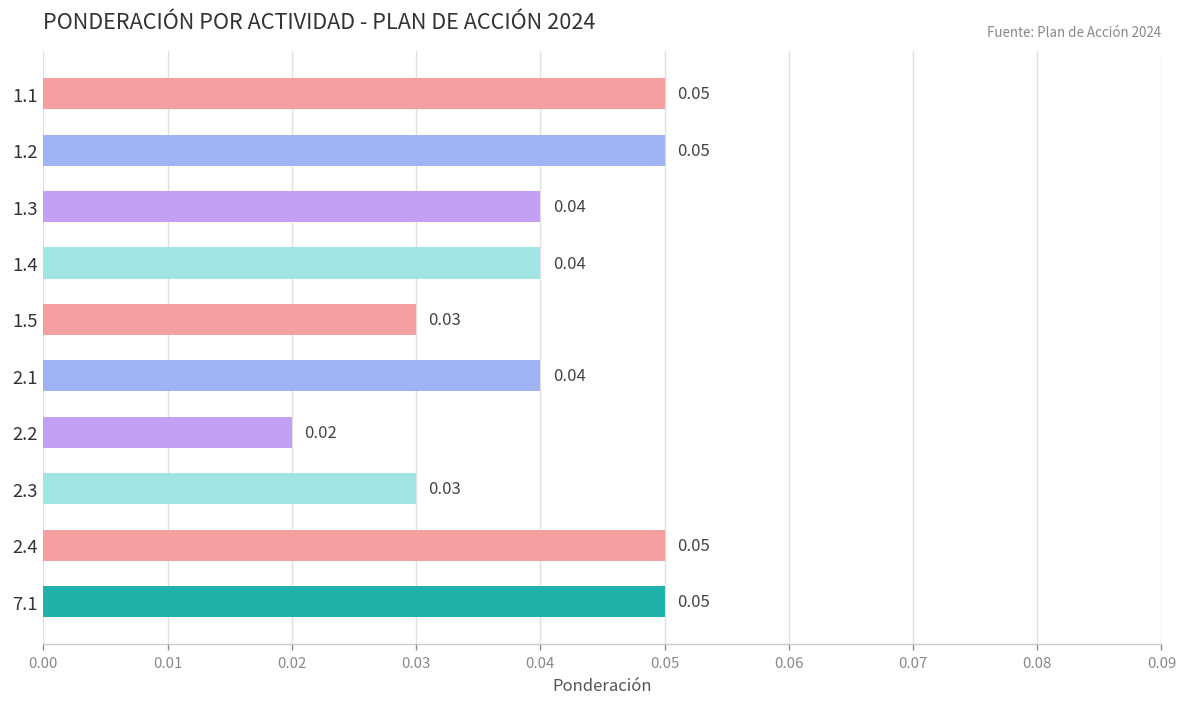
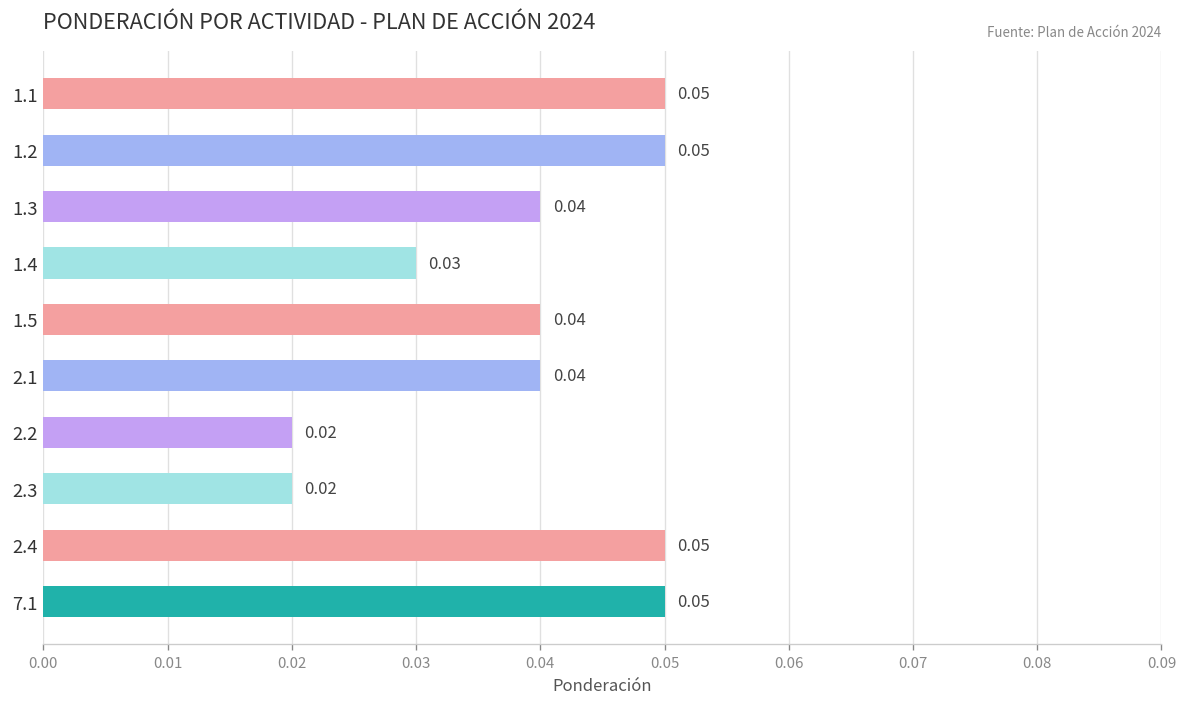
  {
    "1.1": 0.05,
    "1.2": 0.05,
    "1.3": 0.04,
-   "1.4": 0.04,
-   "1.5": 0.03,
+   "1.4": 0.03,
+   "1.5": 0.04,
    "2.1": 0.04,
    "2.2": 0.02,
-   "2.3": 0.03,
+   "2.3": 0.02,
    "2.4": 0.05,
    "7.1": 0.05
  }
